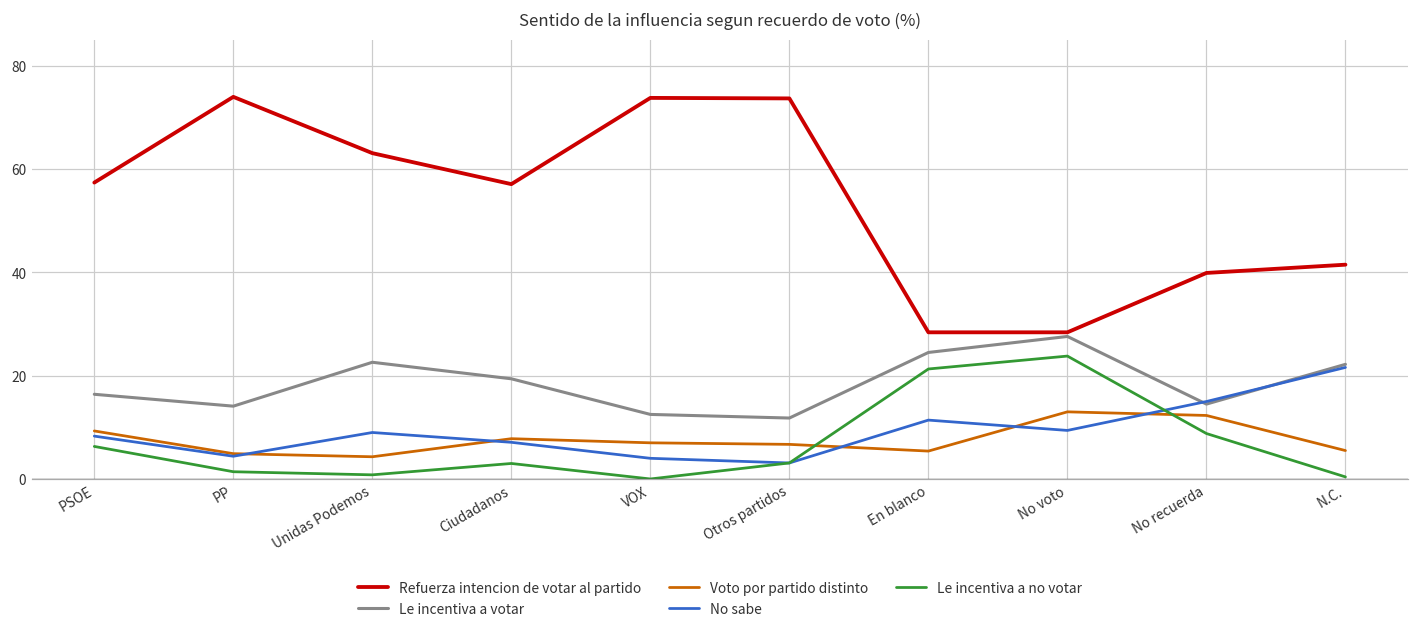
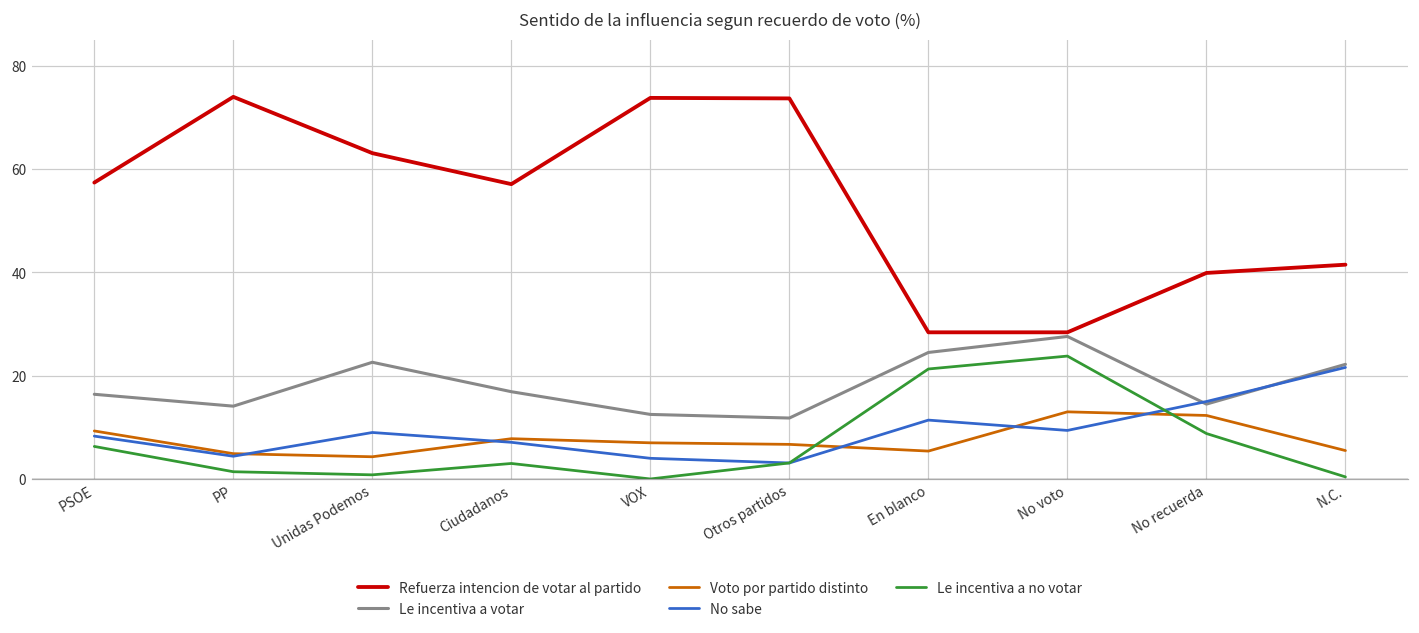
  {
    "Refuerza intencion de votar al partido": {
      "PSOE": 57,
      "PP": 74,
      "Unidas Podemos": 63,
      "Ciudadanos": 57,
      "VOX": 74,
      "Otros partidos": 74,
      "En blanco": 28,
      "No voto": 28,
      "No recuerda": 40,
      "N.C.": 42
    },
    "Le incentiva a votar": {
      "PSOE": 16,
      "PP": 14,
      "Unidas Podemos": 23,
-     "Ciudadanos": 19,
+     "Ciudadanos": 17,
      "VOX": 13,
      "Otros partidos": 12,
      "En blanco": 25,
      "No voto": 28,
      "N.C.": 22
    },
    "Voto por partido distinto": {
      "PSOE": 9,
      "Unidas Podemos": 4,
      "Ciudadanos": 8,
      "VOX": 7,
      "Otros partidos": 7,
      "En blanco": 5,
      "No voto": 13,
      "No recuerda": 12,
      "N.C.": 6
    },
    "No sabe": {
      "PSOE": 8,
      "Unidas Podemos": 9,
      "Ciudadanos": 7,
      "VOX": 4,
      "En blanco": 11,
      "No voto": 9,
      "N.C.": 22
    },
    "Le incentiva a no votar": {
      "PSOE": 6,
      "PP": 1,
      "Unidas Podemos": 1,
      "Ciudadanos": 3,
      "VOX": 0,
      "En blanco": 21,
      "No voto": 24,
      "No recuerda": 9,
      "N.C.": 0
    }
  }
